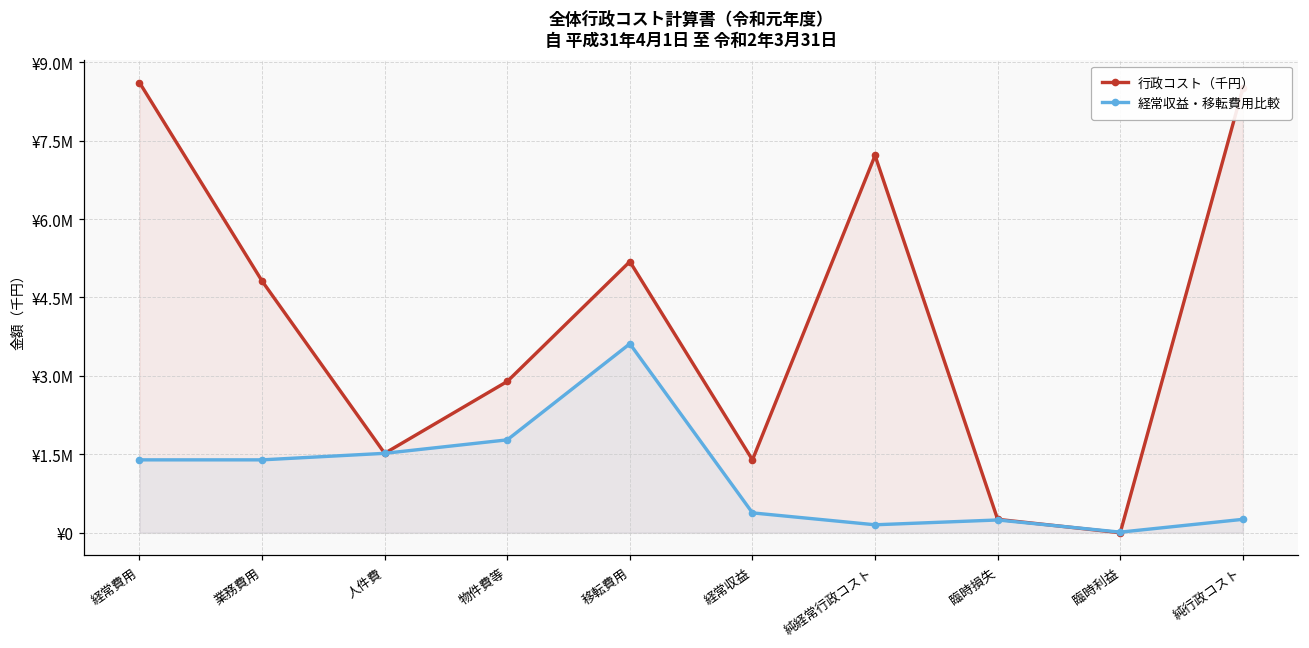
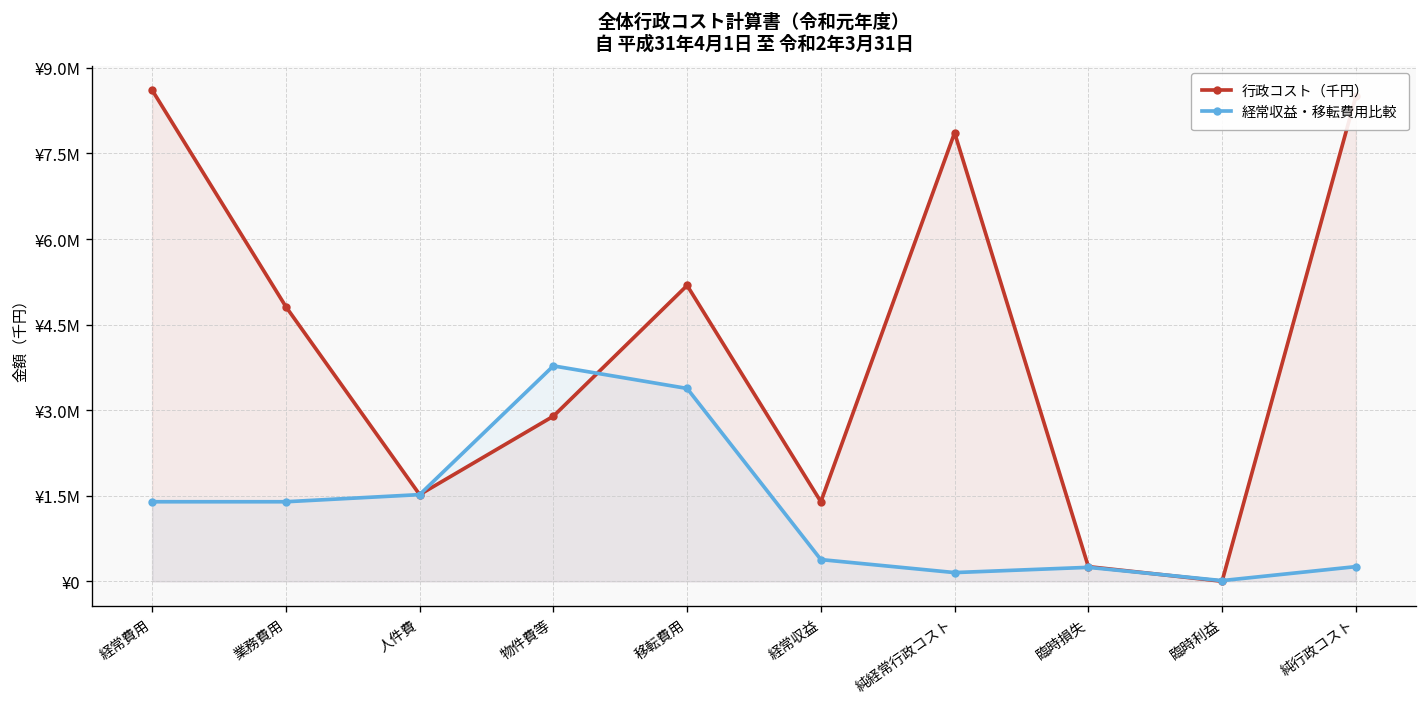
  {
    "行政コスト（千円）": {
      "経常費用": "¥8600000",
      "業務費用": "¥4800000",
      "物件費等": "¥2900000",
      "移転費用": "¥5200000",
      "経常収益": "¥1400000",
-     "純経常行政コスト": "¥7200000"
+     "純経常行政コスト": "¥7900000"
    },
    "経常収益・移転費用比較": {
      "経常費用": "¥1400000",
      "業務費用": "¥1400000",
-     "物件費等": "¥1800000",
-     "移転費用": "¥3600000",
+     "物件費等": "¥3800000",
+     "移転費用": "¥3400000",
      "経常収益": "¥400000",
      "純経常行政コスト": "¥200000",
      "純行政コスト": "¥300000"
    }
  }
